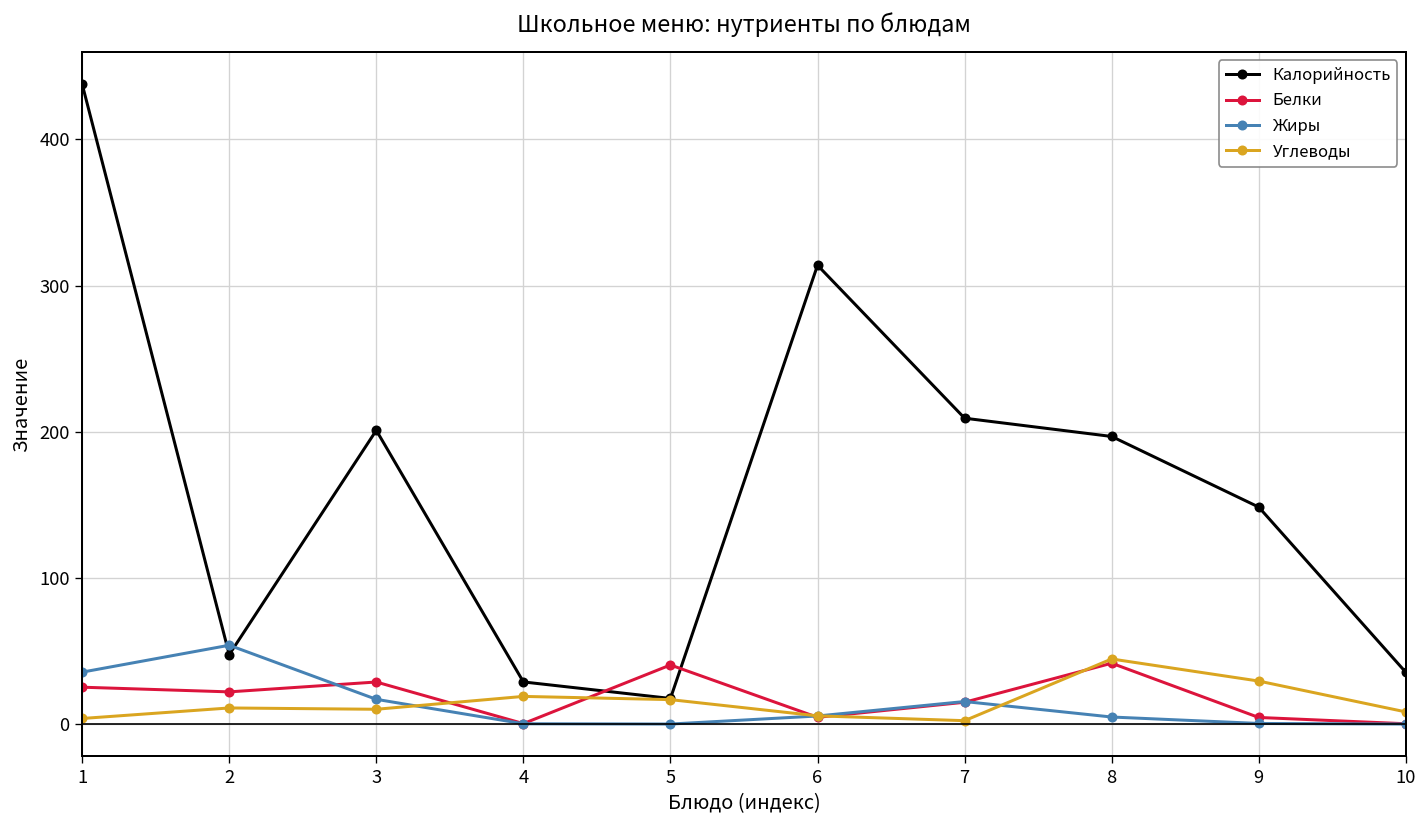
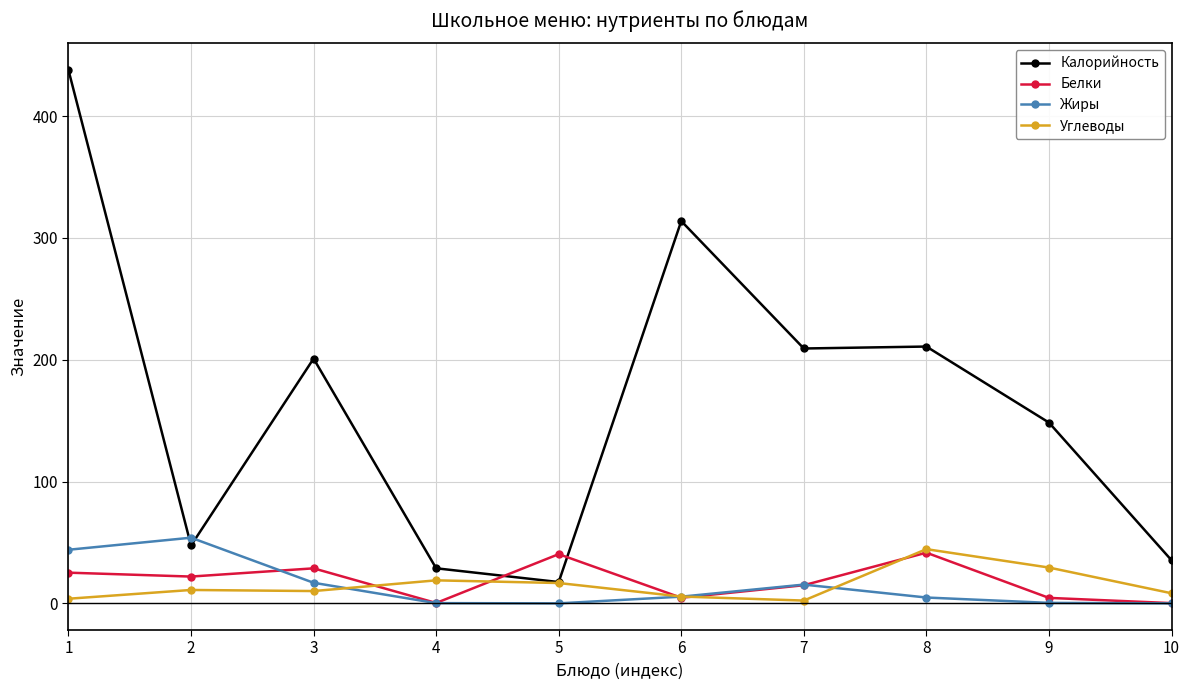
  {
    "Калорийность": {
      "1": 438,
      "2": 48,
      "3": 201,
      "4": 29,
      "6": 314,
      "7": 209,
-     "8": 197,
+     "8": 211,
      "9": 149,
      "10": 36
    },
    "Белки": {
      "1": 25,
      "2": 22,
      "3": 29,
      "5": 41,
      "8": 42,
      "9": 5
    },
    "Жиры": {
-     "1": 36,
+     "1": 44,
      "2": 54,
      "3": 17,
      "5": 0,
      "8": 5,
      "9": 1
    },
    "Углеводы": {
      "1": 4,
      "2": 11,
      "3": 10,
      "4": 19,
      "7": 2,
      "8": 45,
      "9": 30,
      "10": 8
    }
  }
